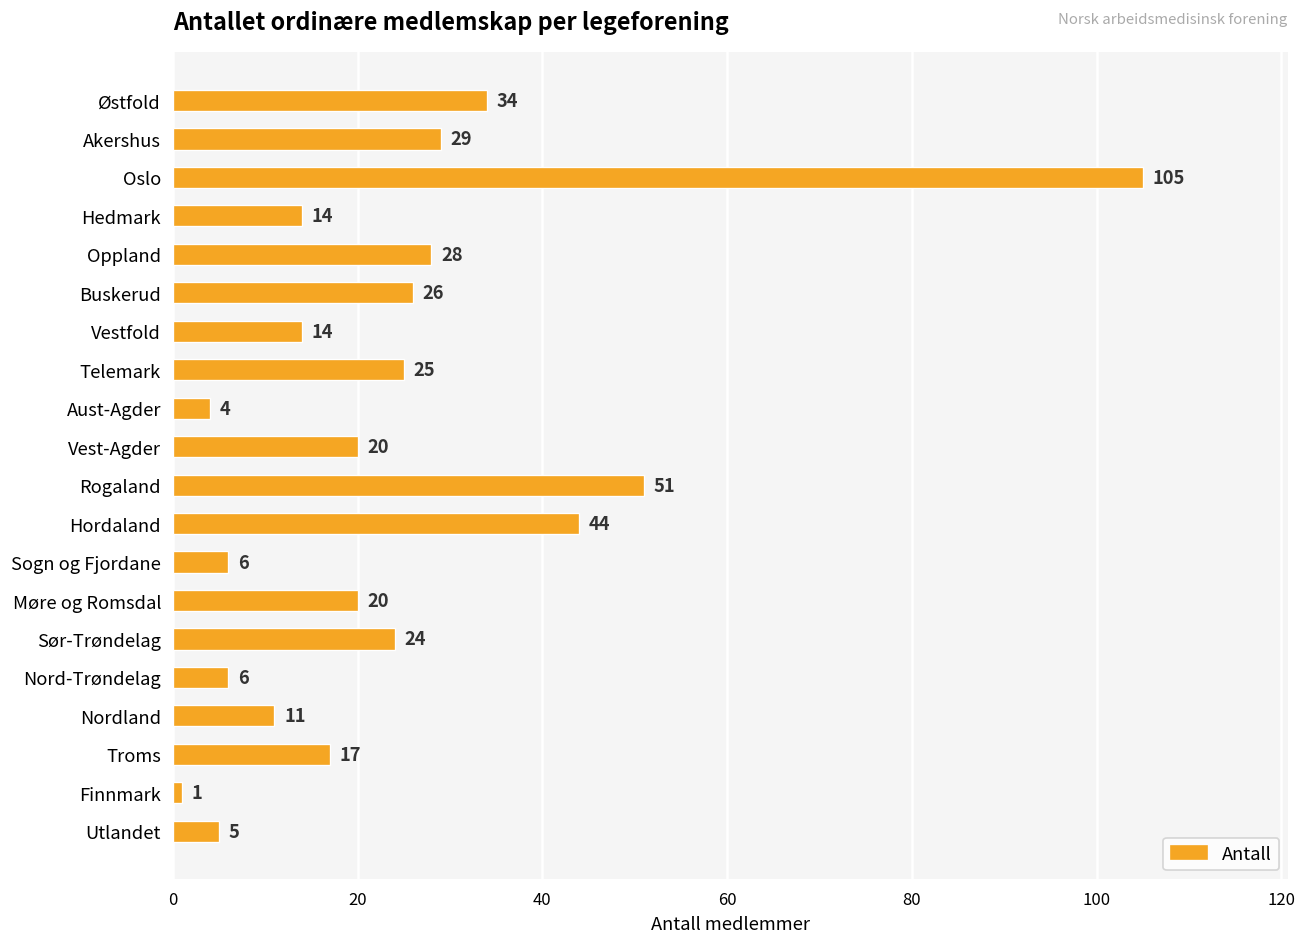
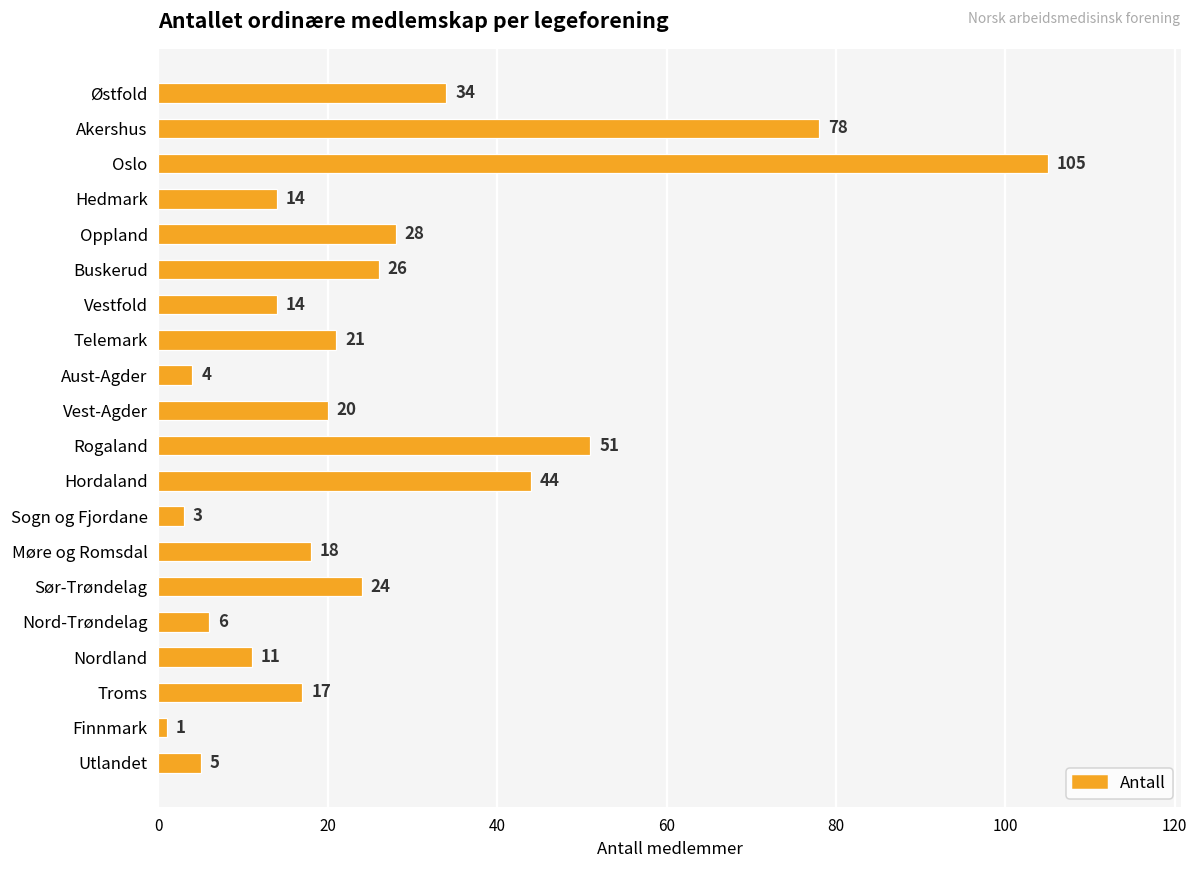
  {
    "Østfold": 34,
-   "Akershus": 29,
+   "Akershus": 78,
    "Oslo": 105,
    "Hedmark": 14,
    "Oppland": 28,
    "Buskerud": 26,
    "Vestfold": 14,
-   "Telemark": 25,
+   "Telemark": 21,
    "Aust-Agder": 4,
    "Vest-Agder": 20,
    "Rogaland": 51,
    "Hordaland": 44,
-   "Sogn og Fjordane": 6,
-   "Møre og Romsdal": 20,
+   "Sogn og Fjordane": 3,
+   "Møre og Romsdal": 18,
    "Sør-Trøndelag": 24,
    "Nord-Trøndelag": 6,
    "Nordland": 11,
    "Troms": 17,
    "Finnmark": 1,
    "Utlandet": 5
  }
